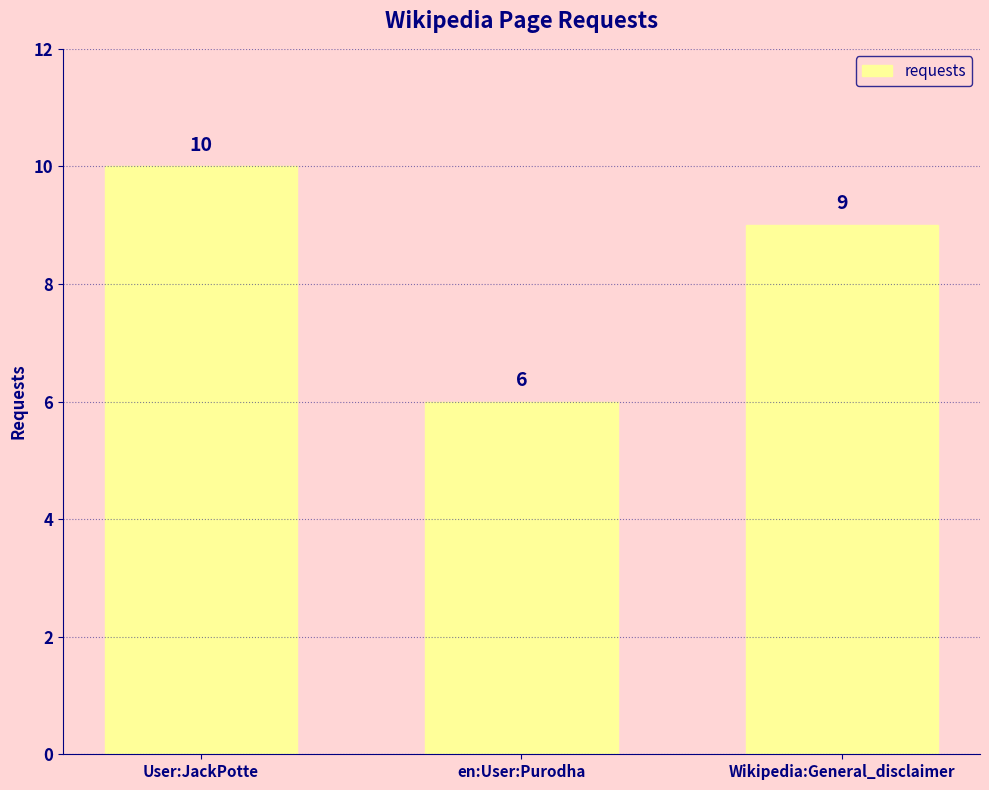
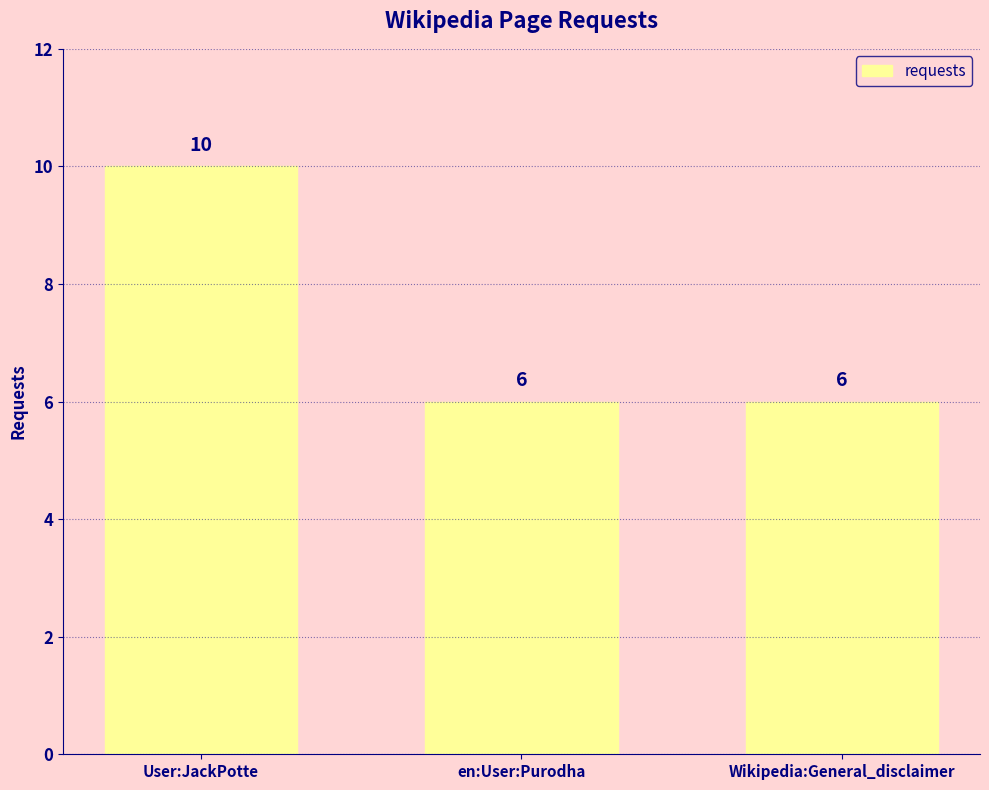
  {
    "User:JackPotte": 10,
    "en:User:Purodha": 6,
-   "Wikipedia:General_disclaimer": 9
+   "Wikipedia:General_disclaimer": 6
  }
